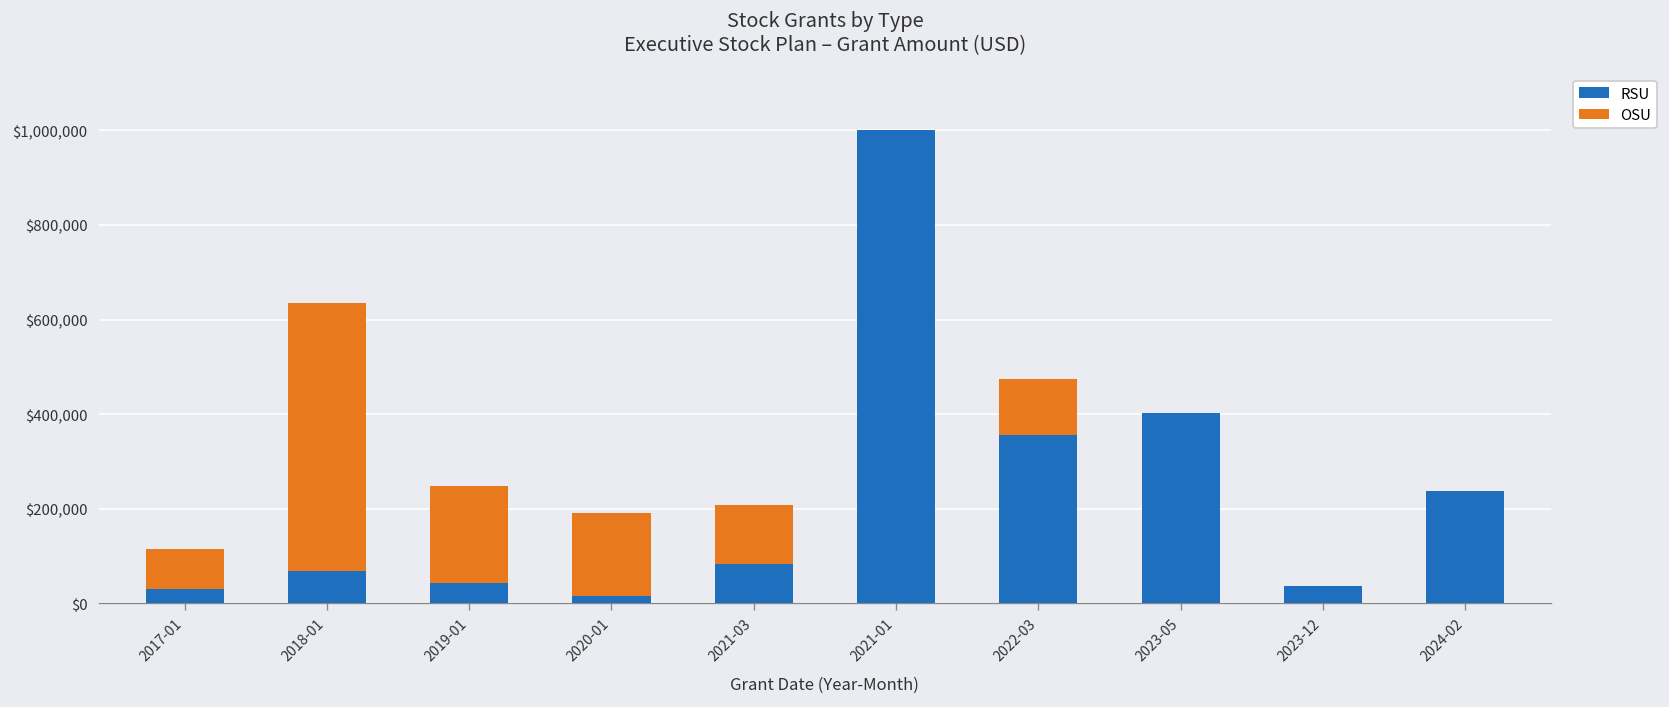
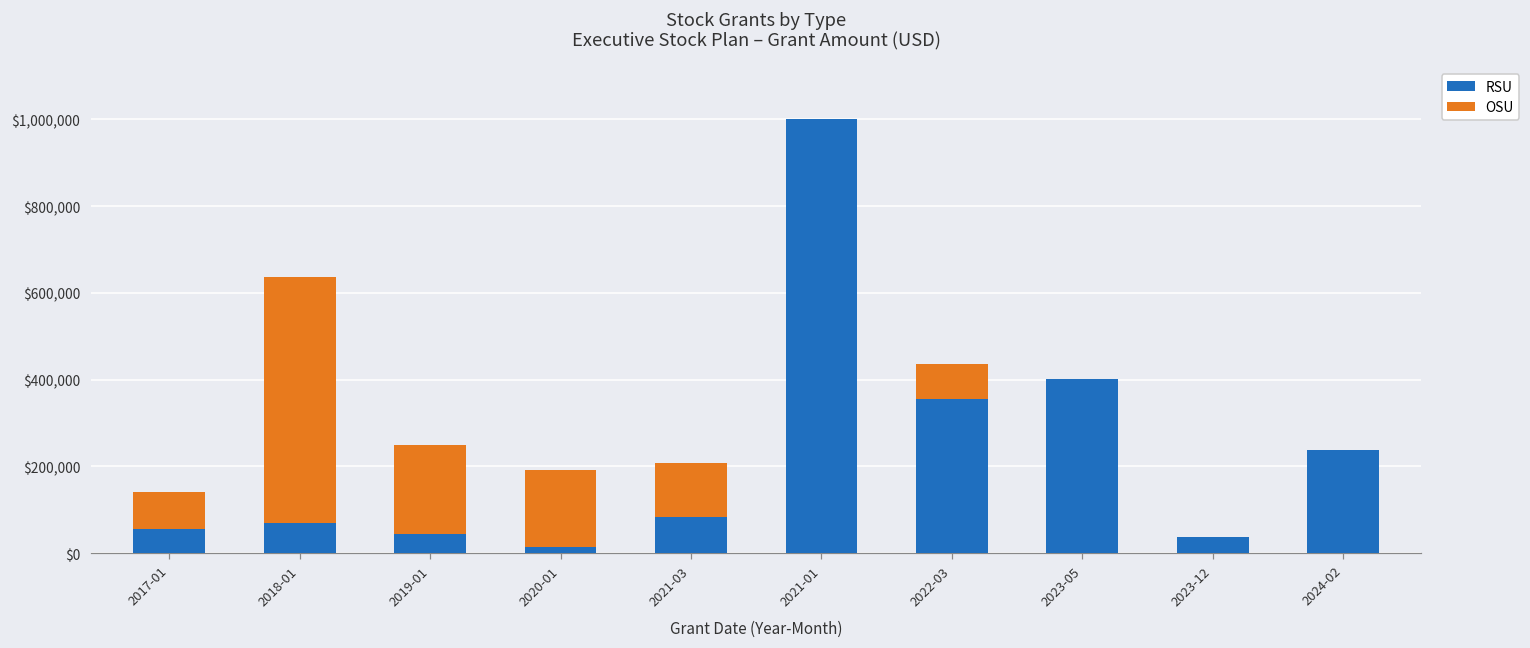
  {
    "RSU": {
-     "2017-01": "$30,000",
+     "2017-01": "$60,000",
      "2018-01": "$70,000",
      "2019-01": "$40,000",
      "2020-01": "$10,000",
      "2021-03": "$80,000",
      "2021-01": "$1,000,000",
      "2022-03": "$360,000",
      "2023-05": "$400,000",
      "2023-12": "$40,000",
      "2024-02": "$240,000"
    },
    "OSU": {
      "2017-01": "$80,000",
      "2018-01": "$570,000",
      "2019-01": "$200,000",
      "2020-01": "$180,000",
      "2021-03": "$120,000",
      "2021-01": "$0",
-     "2022-03": "$120,000",
+     "2022-03": "$80,000",
      "2023-05": "$0",
      "2023-12": "$0",
      "2024-02": "$0"
    }
  }
